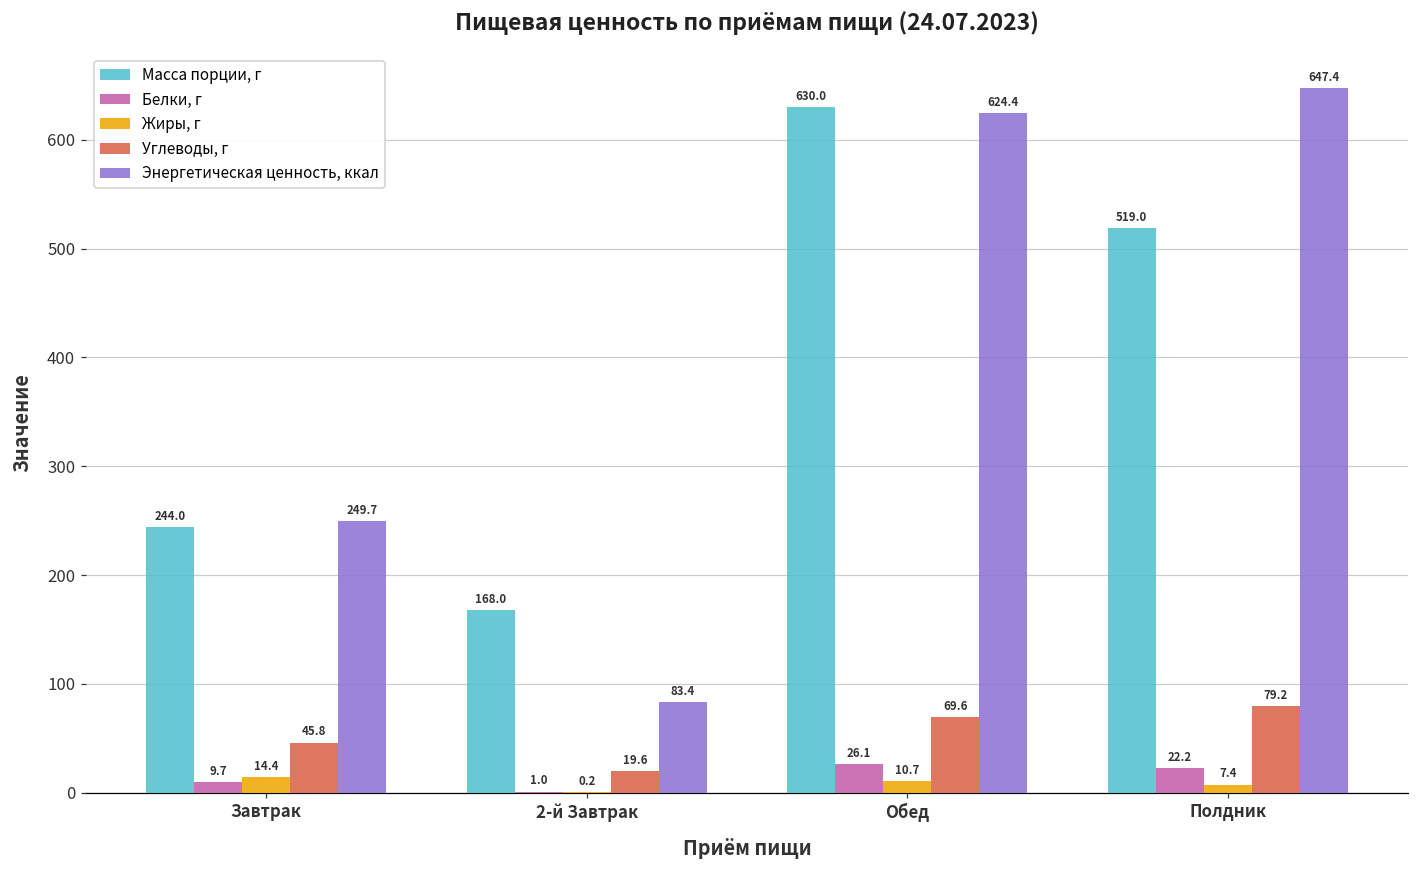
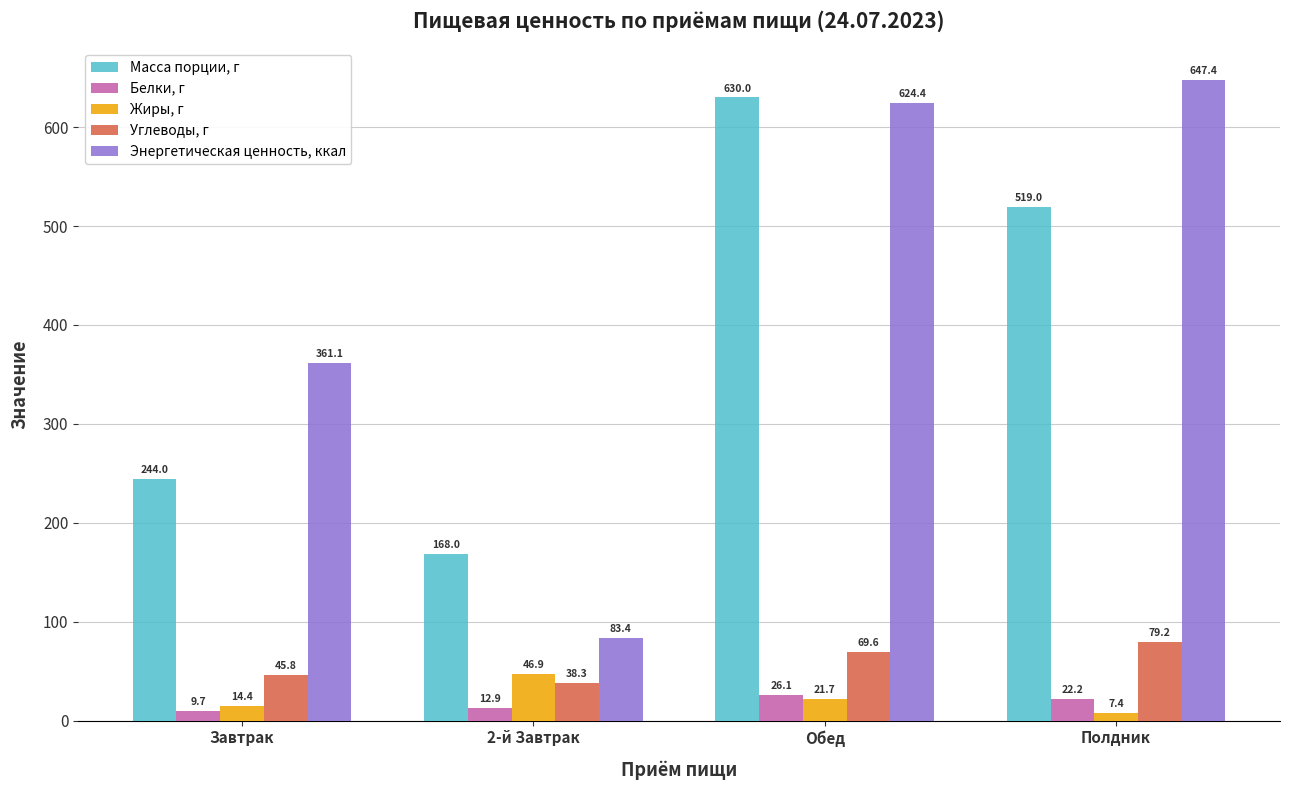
  {
    "Масса порции, г": {
      "Завтрак": 244.0,
      "2-й Завтрак": 168.0,
      "Обед": 630.0,
      "Полдник": 519.0
    },
    "Белки, г": {
      "Завтрак": 9.7,
-     "2-й Завтрак": 1.0,
+     "2-й Завтрак": 12.9,
      "Обед": 26.1,
      "Полдник": 22.2
    },
    "Жиры, г": {
      "Завтрак": 14.4,
-     "2-й Завтрак": 0.2,
-     "Обед": 10.7,
+     "2-й Завтрак": 46.9,
+     "Обед": 21.7,
      "Полдник": 7.4
    },
    "Углеводы, г": {
      "Завтрак": 45.8,
-     "2-й Завтрак": 19.6,
+     "2-й Завтрак": 38.3,
      "Обед": 69.6,
      "Полдник": 79.2
    },
    "Энергетическая ценность, ккал": {
-     "Завтрак": 249.7,
+     "Завтрак": 361.1,
      "2-й Завтрак": 83.4,
      "Обед": 624.4,
      "Полдник": 647.4
    }
  }
